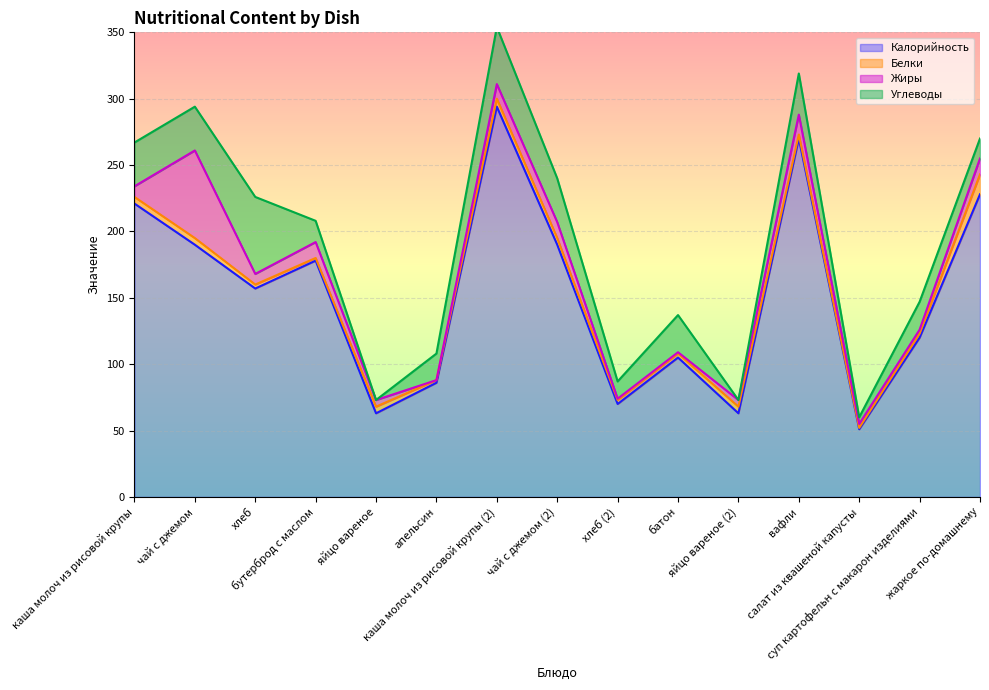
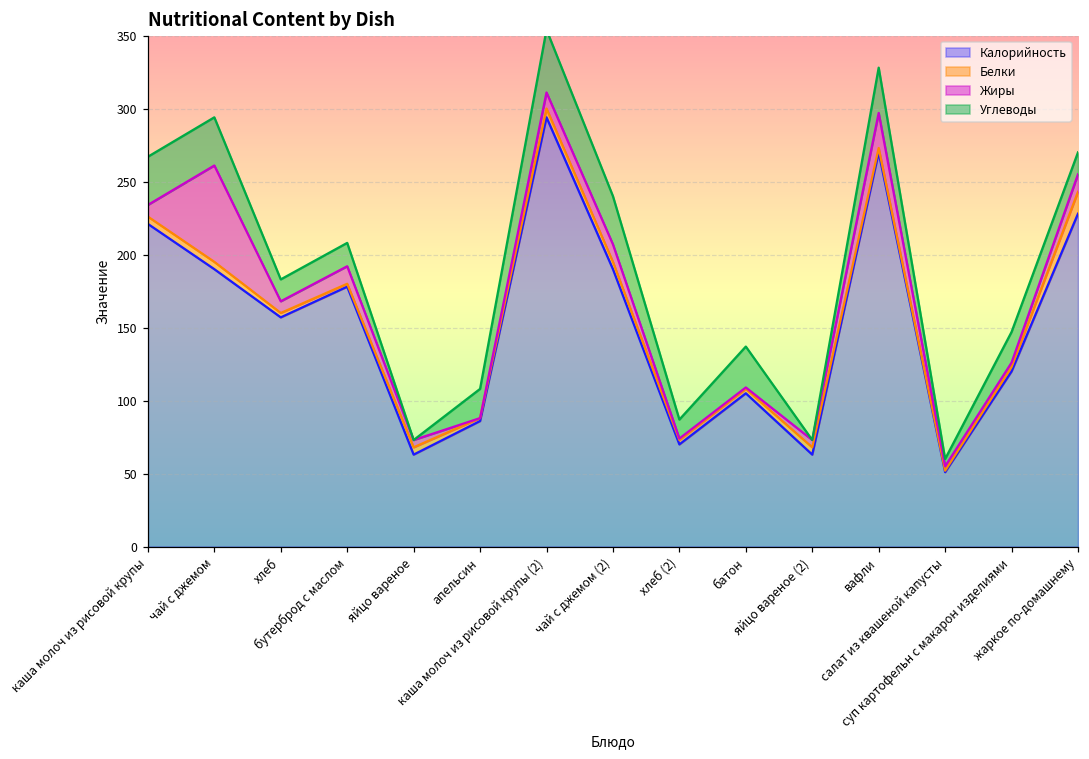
  {
    "Калорийность": {
      "каша молоч из рисовой крупы": 221,
      "чай с джемом": 190,
      "хлеб": 157,
      "бутерброд с маслом": 178,
      "яйцо вареное": 63,
      "апельсин": 86,
      "каша молоч из рисовой крупы (2)": 294,
      "чай с джемом (2)": 190,
      "хлеб (2)": 70,
      "батон": 105,
      "яйцо вареное (2)": 63,
      "вафли": 270,
      "суп картофельн с макарон изделиями": 120,
      "жаркое по-домашнему": 228
    },
    "Белки": {
      "каша молоч из рисовой крупы": 5,
      "чай с джемом": 5,
      "хлеб": 3,
      "бутерброд с маслом": 2,
      "яйцо вареное": 5,
      "каша молоч из рисовой крупы (2)": 6,
      "чай с джемом (2)": 5,
      "яйцо вареное (2)": 5,
      "вафли": 3,
      "суп картофельн с макарон изделиями": 3,
      "жаркое по-домашнему": 15
    },
    "Жиры": {
      "каша молоч из рисовой крупы": 8,
      "чай с джемом": 66,
      "хлеб": 8,
      "бутерброд с маслом": 12,
      "каша молоч из рисовой крупы (2)": 11,
      "чай с джемом (2)": 12,
-     "вафли": 15,
+     "вафли": 24,
      "салат из квашеной капусты": 3,
      "суп картофельн с макарон изделиями": 3,
      "жаркое по-домашнему": 12
    },
    "Углеводы": {
      "каша молоч из рисовой крупы": 33,
      "чай с джемом": 33,
-     "хлеб": 58,
+     "хлеб": 15,
      "бутерброд с маслом": 16,
      "апельсин": 20,
      "чай с джемом (2)": 33,
      "хлеб (2)": 13,
      "батон": 28,
      "вафли": 31,
      "салат из квашеной капусты": 5,
      "суп картофельн с макарон изделиями": 21,
      "жаркое по-домашнему": 15
    }
  }
